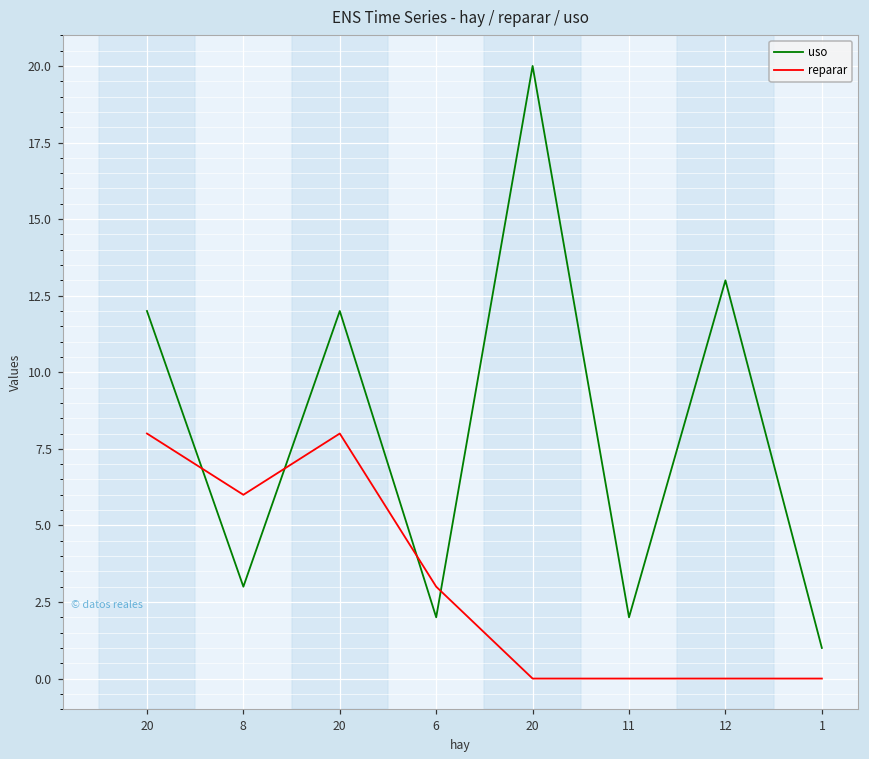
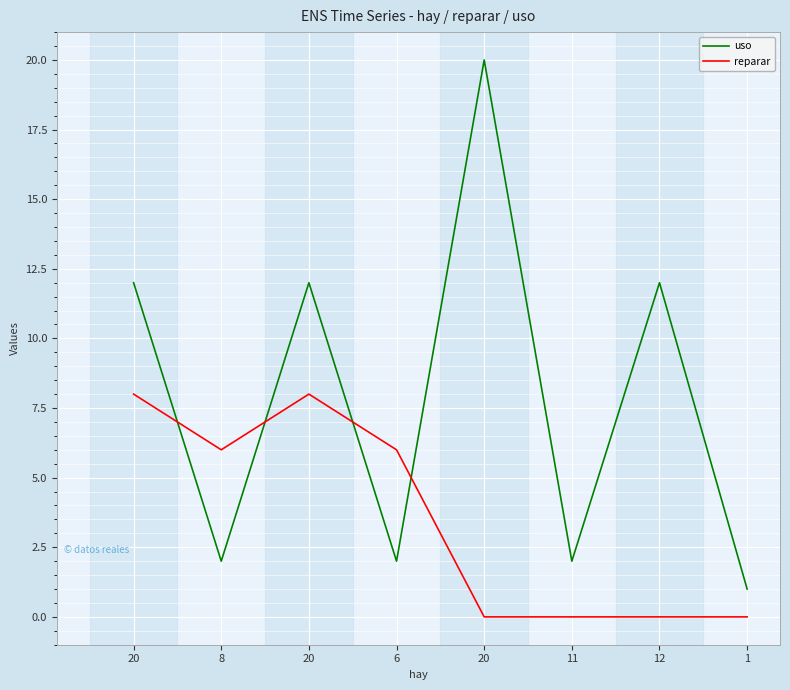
  {
    "uso": {
-     "8": 3,
+     "8": 2,
      "6": 2,
      "11": 2,
-     "12": 13,
+     "12": 12,
      "1": 1
    },
    "reparar": {
      "8": 6,
-     "6": 3,
+     "6": 6,
      "11": 0,
      "12": 0,
      "1": 0
    }
  }
